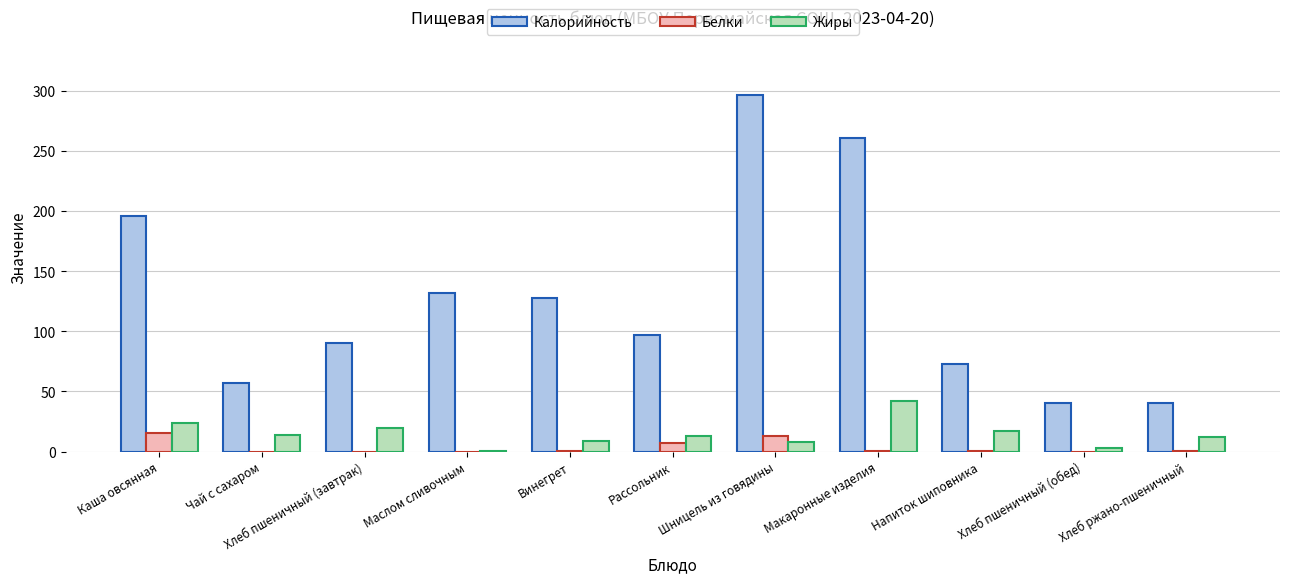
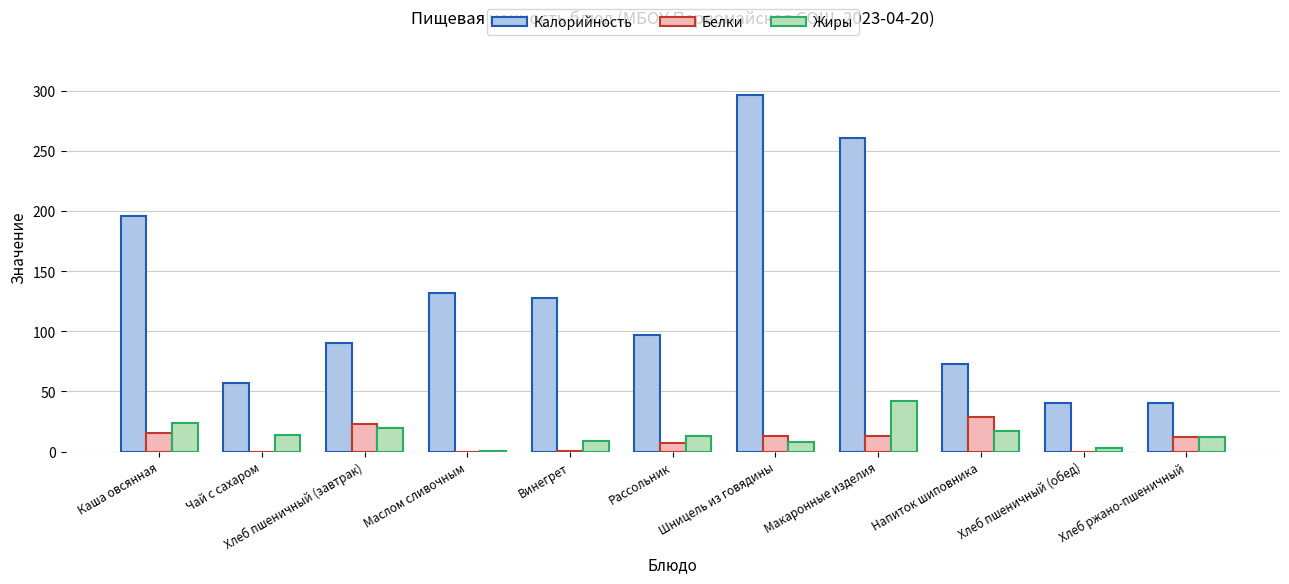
  {
    "Белки": {
      "Каша овсянная": 15,
      "Чай с сахаром": 0,
-     "Хлеб пшеничный (завтрак)": 0,
+     "Хлеб пшеничный (завтрак)": 23,
      "Маслом сливочным": 0,
      "Рассольник": 7,
      "Шницель из говядины": 13,
-     "Макаронные изделия": 0,
-     "Напиток шиповника": 0,
+     "Макаронные изделия": 13,
+     "Напиток шиповника": 29,
      "Хлеб пшеничный (обед)": 0,
-     "Хлеб ржано-пшеничный": 0
+     "Хлеб ржано-пшеничный": 12
    }
  }
